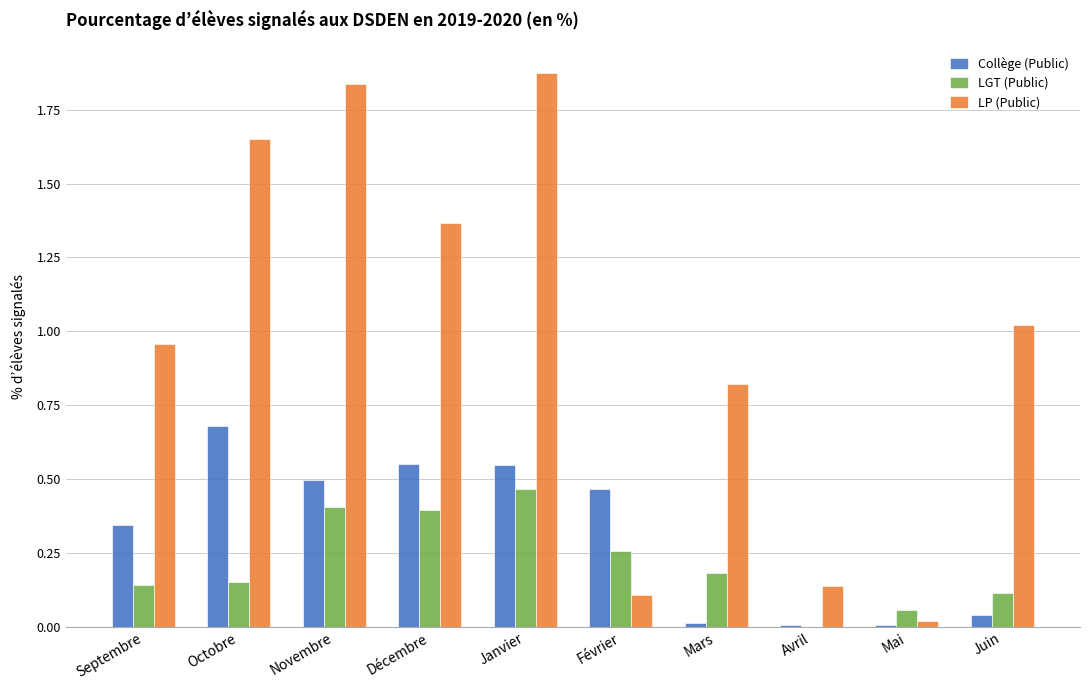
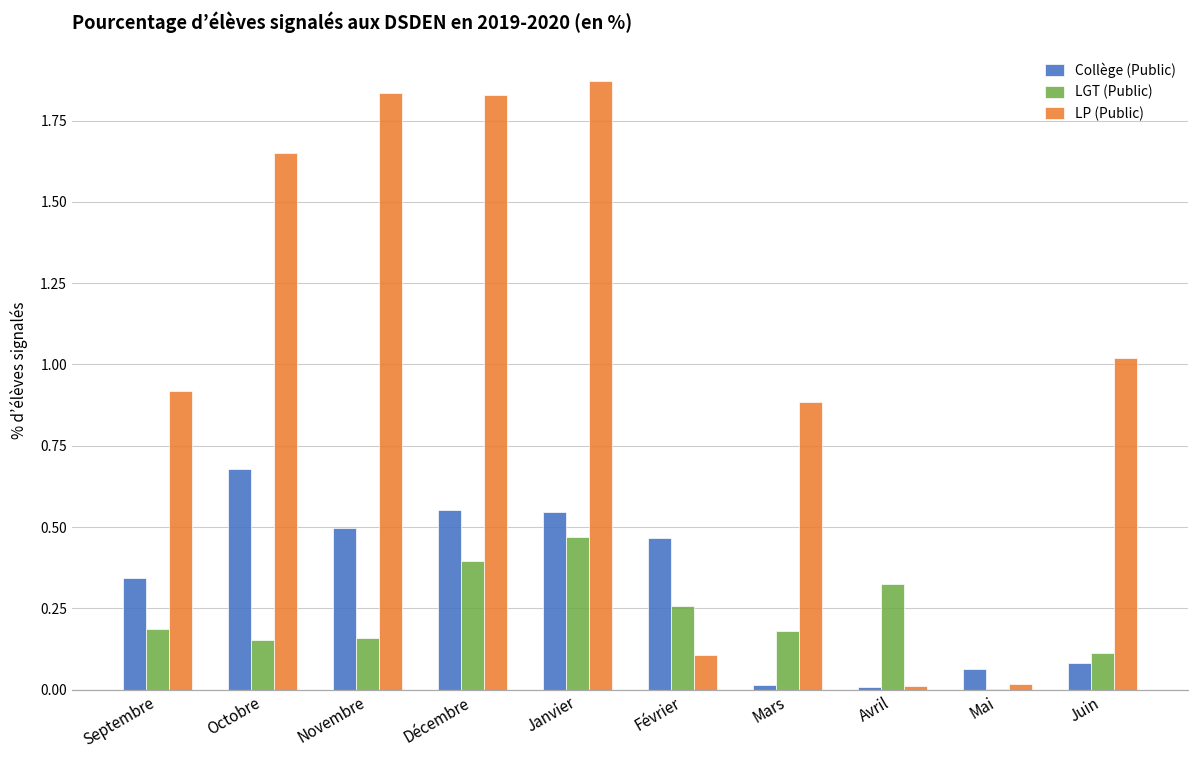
  {
    "Collège (Public)": {
      "Septembre": 0.34,
      "Octobre": 0.68,
      "Novembre": 0.50,
      "Décembre": 0.55,
      "Janvier": 0.55,
      "Février": 0.47,
      "Mars": 0.01,
-     "Mai": 0.01,
-     "Juin": 0.04
+     "Mai": 0.06,
+     "Juin": 0.08
    },
    "LGT (Public)": {
-     "Septembre": 0.14,
+     "Septembre": 0.19,
      "Octobre": 0.15,
-     "Novembre": 0.41,
+     "Novembre": 0.16,
      "Décembre": 0.40,
      "Janvier": 0.47,
      "Février": 0.26,
      "Mars": 0.18,
-     "Avril": 0.00,
-     "Mai": 0.06,
+     "Avril": 0.33,
+     "Mai": 0.00,
      "Juin": 0.11
    },
    "LP (Public)": {
-     "Septembre": 0.96,
+     "Septembre": 0.92,
      "Octobre": 1.65,
      "Novembre": 1.84,
-     "Décembre": 1.37,
+     "Décembre": 1.83,
      "Janvier": 1.87,
      "Février": 0.11,
-     "Mars": 0.82,
-     "Avril": 0.14,
+     "Mars": 0.88,
+     "Avril": 0.01,
      "Mai": 0.02,
      "Juin": 1.02
    }
  }
